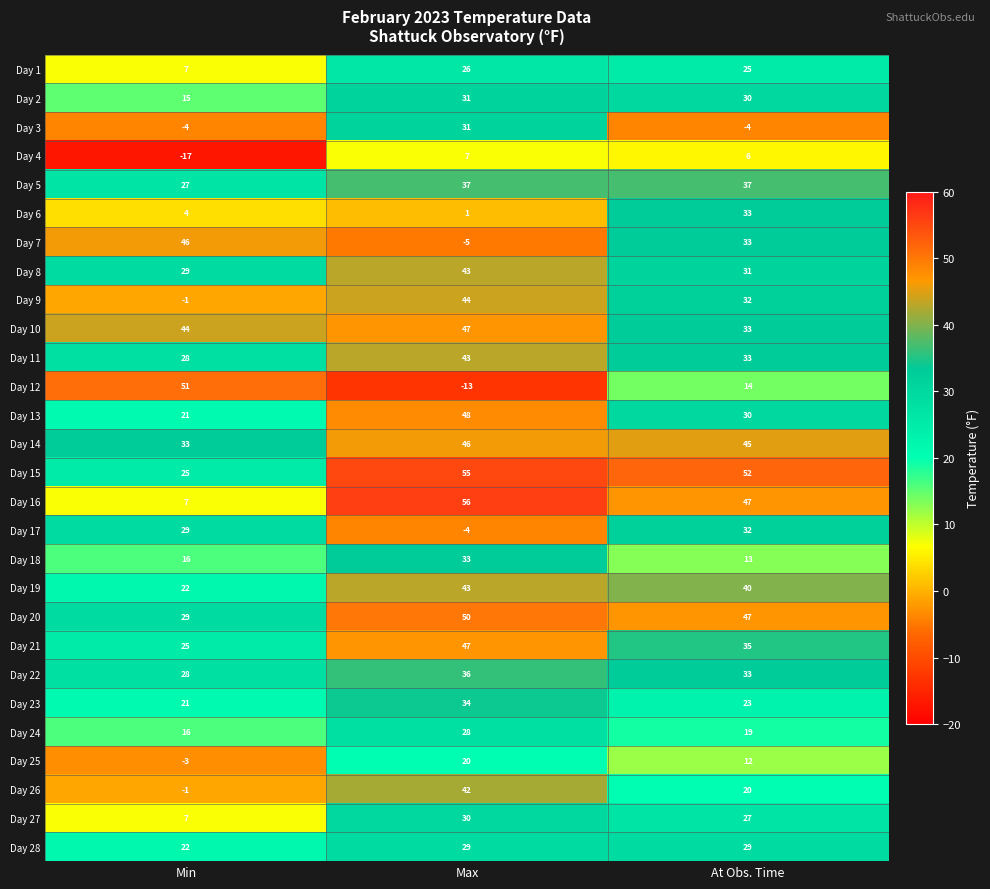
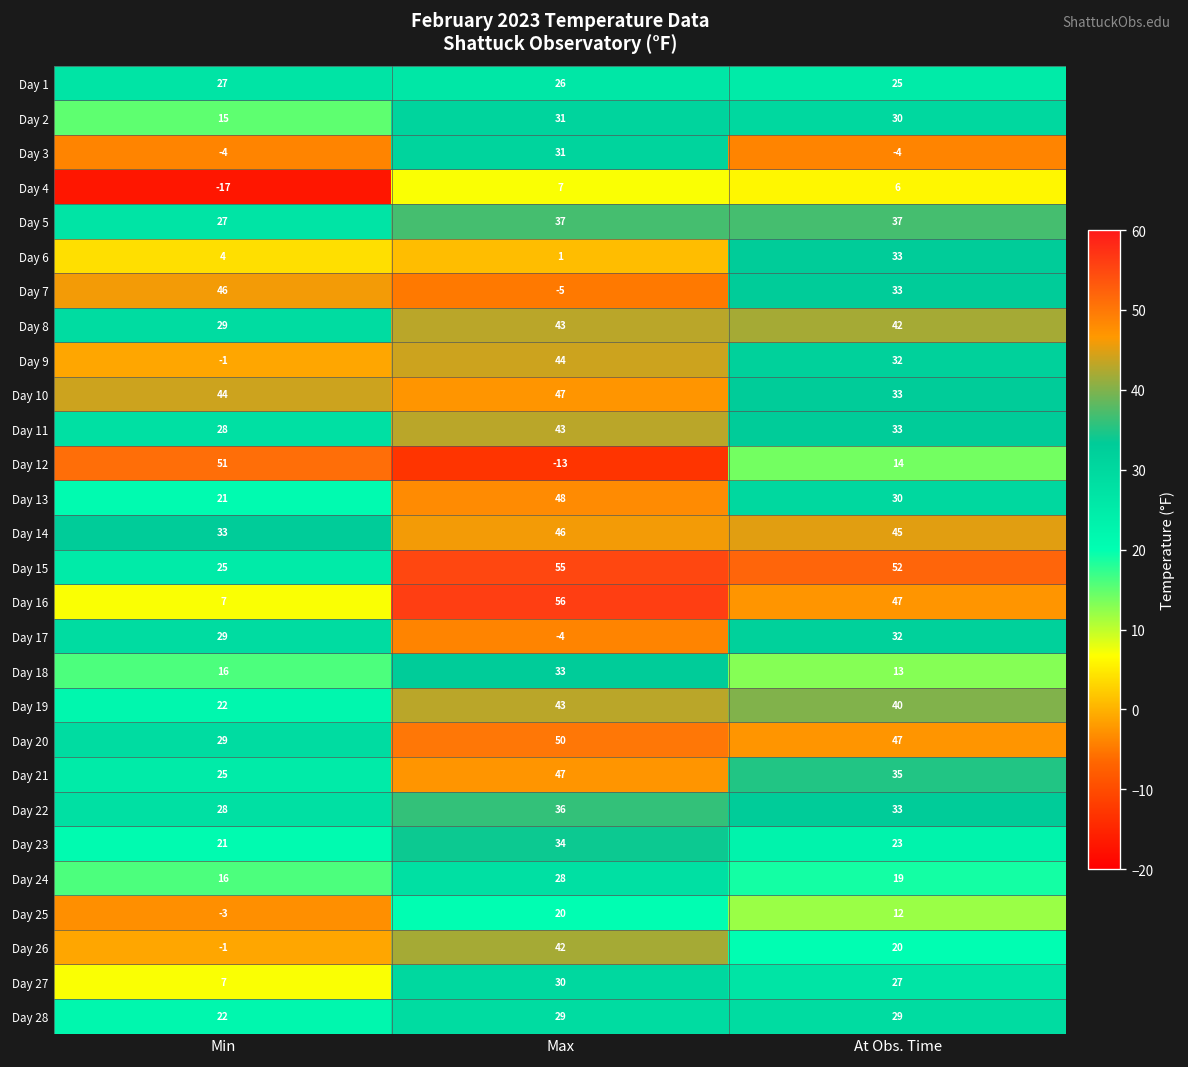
  {
    "Day 1": {
-     "Min": 7,
+     "Min": 27,
      "Max": 26,
      "At Obs. Time": 25
    },
    "Day 2": {
      "Min": 15,
      "Max": 31,
      "At Obs. Time": 30
    },
    "Day 3": {
      "Min": -4,
      "Max": 31,
      "At Obs. Time": -4
    },
    "Day 4": {
      "Min": -17,
      "Max": 7,
      "At Obs. Time": 6
    },
    "Day 5": {
      "Min": 27,
      "Max": 37,
      "At Obs. Time": 37
    },
    "Day 6": {
      "Min": 4,
      "Max": 1,
      "At Obs. Time": 33
    },
    "Day 7": {
      "Min": 46,
      "Max": -5,
      "At Obs. Time": 33
    },
    "Day 8": {
      "Min": 29,
      "Max": 43,
-     "At Obs. Time": 31
+     "At Obs. Time": 42
    },
    "Day 9": {
      "Min": -1,
      "Max": 44,
      "At Obs. Time": 32
    },
    "Day 10": {
      "Min": 44,
      "Max": 47,
      "At Obs. Time": 33
    },
    "Day 11": {
      "Min": 28,
      "Max": 43,
      "At Obs. Time": 33
    },
    "Day 12": {
      "Min": 51,
      "Max": -13,
      "At Obs. Time": 14
    },
    "Day 13": {
      "Min": 21,
      "Max": 48,
      "At Obs. Time": 30
    },
    "Day 14": {
      "Min": 33,
      "Max": 46,
      "At Obs. Time": 45
    },
    "Day 15": {
      "Min": 25,
      "Max": 55,
      "At Obs. Time": 52
    },
    "Day 16": {
      "Min": 7,
      "Max": 56,
      "At Obs. Time": 47
    },
    "Day 17": {
      "Min": 29,
      "Max": -4,
      "At Obs. Time": 32
    },
    "Day 18": {
      "Min": 16,
      "Max": 33,
      "At Obs. Time": 13
    },
    "Day 19": {
      "Min": 22,
      "Max": 43,
      "At Obs. Time": 40
    },
    "Day 20": {
      "Min": 29,
      "Max": 50,
      "At Obs. Time": 47
    },
    "Day 21": {
      "Min": 25,
      "Max": 47,
      "At Obs. Time": 35
    },
    "Day 22": {
      "Min": 28,
      "Max": 36,
      "At Obs. Time": 33
    },
    "Day 23": {
      "Min": 21,
      "Max": 34,
      "At Obs. Time": 23
    },
    "Day 24": {
      "Min": 16,
      "Max": 28,
      "At Obs. Time": 19
    },
    "Day 25": {
      "Min": -3,
      "Max": 20,
      "At Obs. Time": 12
    },
    "Day 26": {
      "Min": -1,
      "Max": 42,
      "At Obs. Time": 20
    },
    "Day 27": {
      "Min": 7,
      "Max": 30,
      "At Obs. Time": 27
    },
    "Day 28": {
      "Min": 22,
      "Max": 29,
      "At Obs. Time": 29
    }
  }
